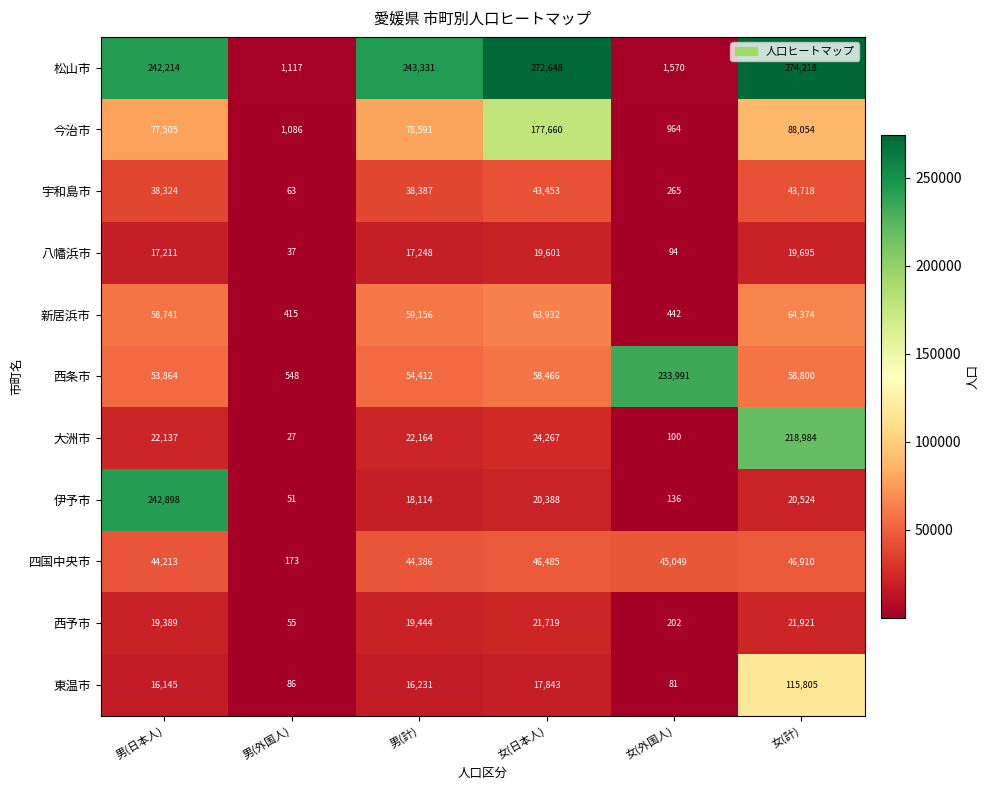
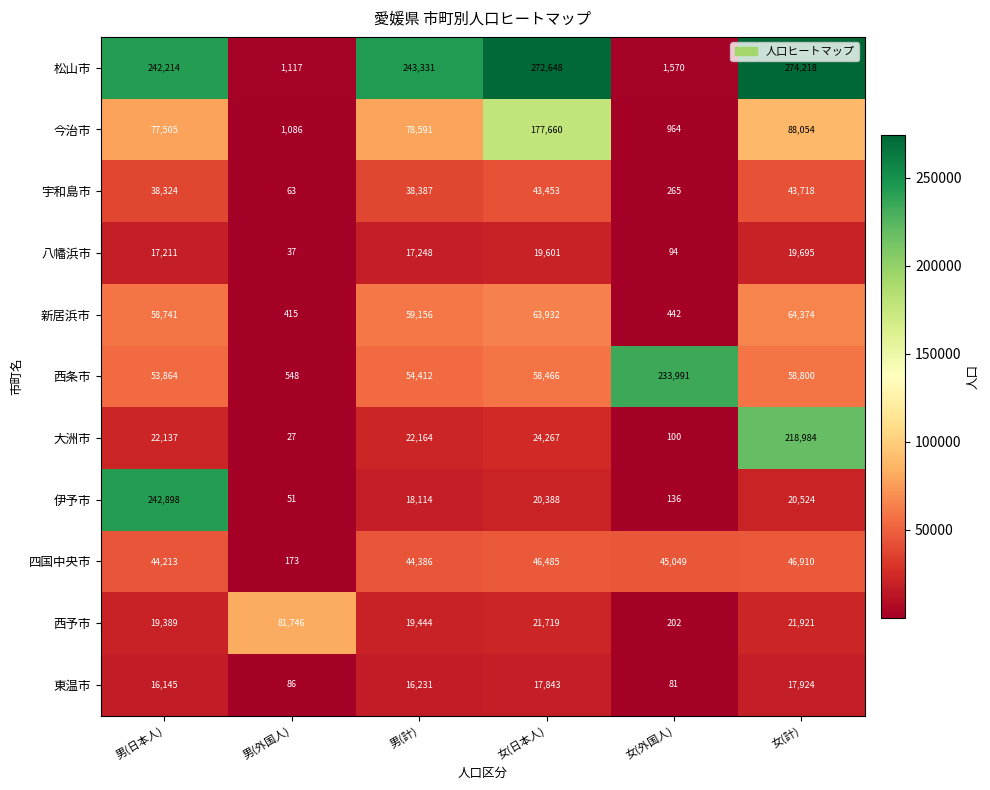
  {
    "松山市": {
      "男(日本人)": "242,214",
      "男(外国人)": "1,117",
      "男(計)": "243,331",
      "女(日本人)": "272,648",
      "女(外国人)": "1,570",
      "女(計)": "274,218"
    },
    "今治市": {
      "男(日本人)": "77,505",
      "男(外国人)": "1,086",
      "男(計)": "78,591",
      "女(日本人)": "177,660",
      "女(外国人)": "964",
      "女(計)": "88,054"
    },
    "宇和島市": {
      "男(日本人)": "38,324",
      "男(外国人)": "63",
      "男(計)": "38,387",
      "女(日本人)": "43,453",
      "女(外国人)": "265",
      "女(計)": "43,718"
    },
    "八幡浜市": {
      "男(日本人)": "17,211",
      "男(外国人)": "37",
      "男(計)": "17,248",
      "女(日本人)": "19,601",
      "女(外国人)": "94",
      "女(計)": "19,695"
    },
    "新居浜市": {
      "男(日本人)": "58,741",
      "男(外国人)": "415",
      "男(計)": "59,156",
      "女(日本人)": "63,932",
      "女(外国人)": "442",
      "女(計)": "64,374"
    },
    "西条市": {
      "男(日本人)": "53,864",
      "男(外国人)": "548",
      "男(計)": "54,412",
      "女(日本人)": "58,466",
      "女(外国人)": "233,991",
      "女(計)": "58,800"
    },
    "大洲市": {
      "男(日本人)": "22,137",
      "男(外国人)": "27",
      "男(計)": "22,164",
      "女(日本人)": "24,267",
      "女(外国人)": "100",
      "女(計)": "218,984"
    },
    "伊予市": {
      "男(日本人)": "242,898",
      "男(外国人)": "51",
      "男(計)": "18,114",
      "女(日本人)": "20,388",
      "女(外国人)": "136",
      "女(計)": "20,524"
    },
    "四国中央市": {
      "男(日本人)": "44,213",
      "男(外国人)": "173",
      "男(計)": "44,386",
      "女(日本人)": "46,485",
      "女(外国人)": "45,049",
      "女(計)": "46,910"
    },
    "西予市": {
      "男(日本人)": "19,389",
-     "男(外国人)": "55",
+     "男(外国人)": "81,746",
      "男(計)": "19,444",
      "女(日本人)": "21,719",
      "女(外国人)": "202",
      "女(計)": "21,921"
    },
    "東温市": {
      "男(日本人)": "16,145",
      "男(外国人)": "86",
      "男(計)": "16,231",
      "女(日本人)": "17,843",
      "女(外国人)": "81",
-     "女(計)": "115,805"
+     "女(計)": "17,924"
    }
  }
